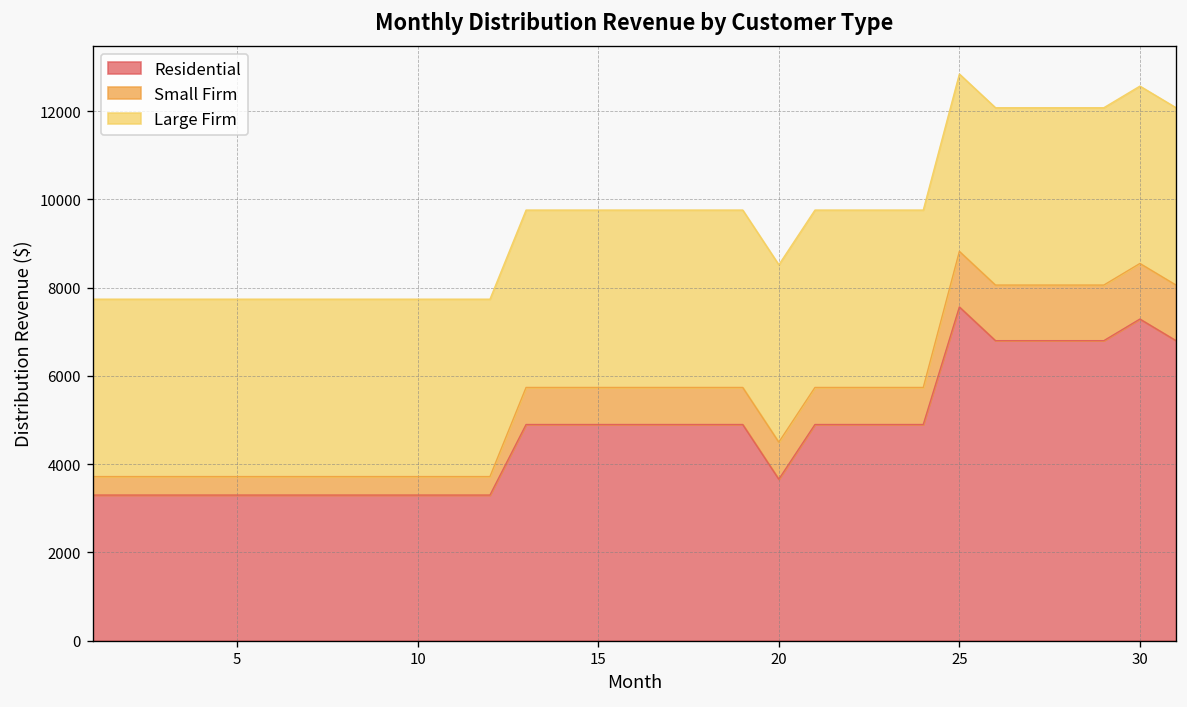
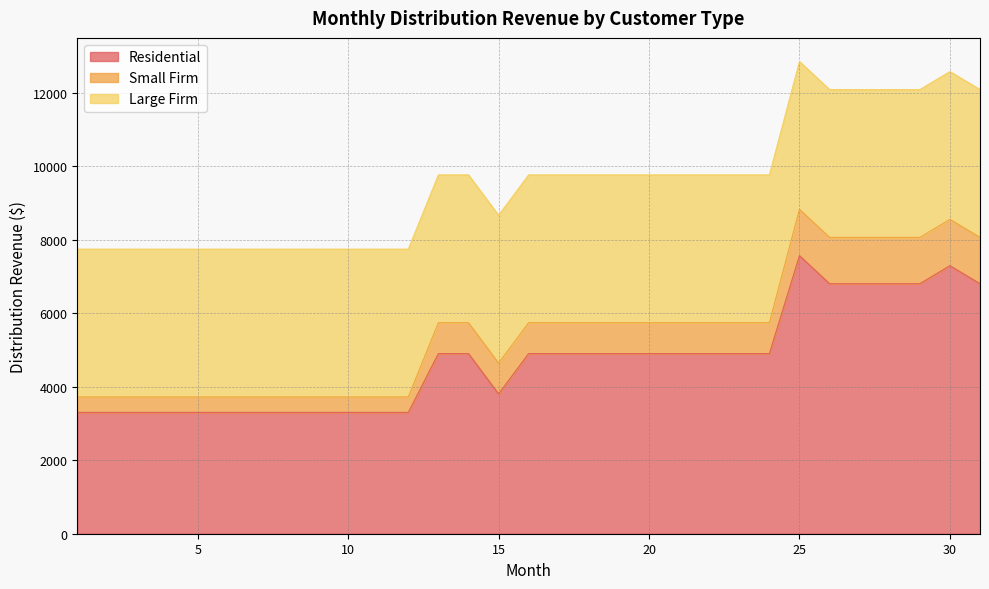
  {
    "Residential": {
      "5": 3300,
      "10": 3300,
-     "15": 4900,
-     "20": 3700,
+     "15": 3800,
+     "20": 4900,
      "25": 7600,
      "30": 7300
    }
  }
